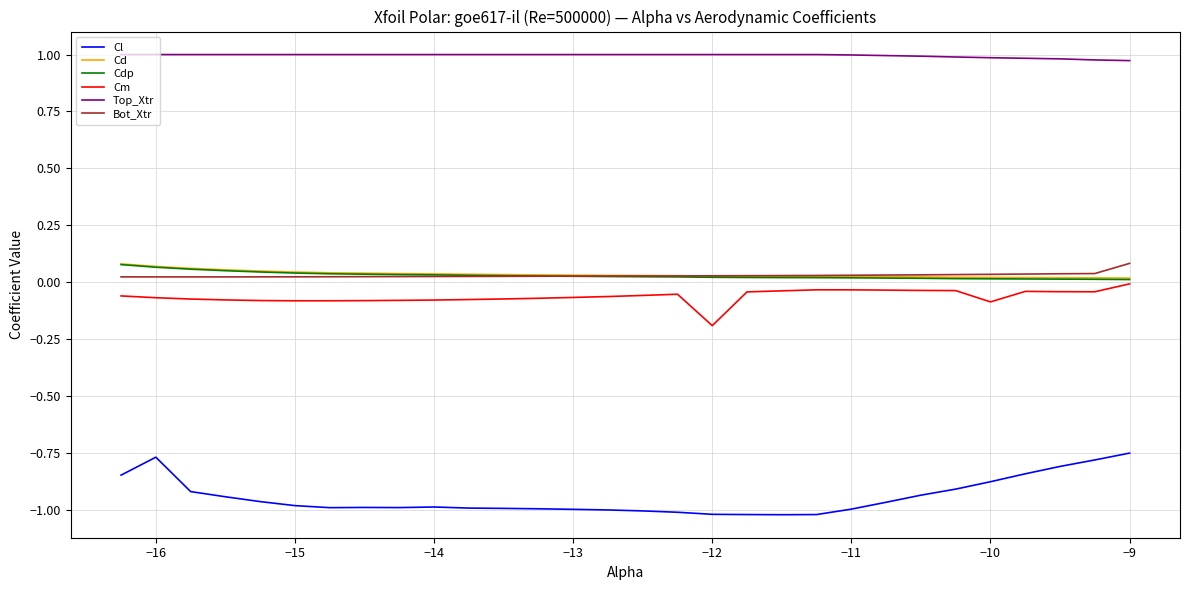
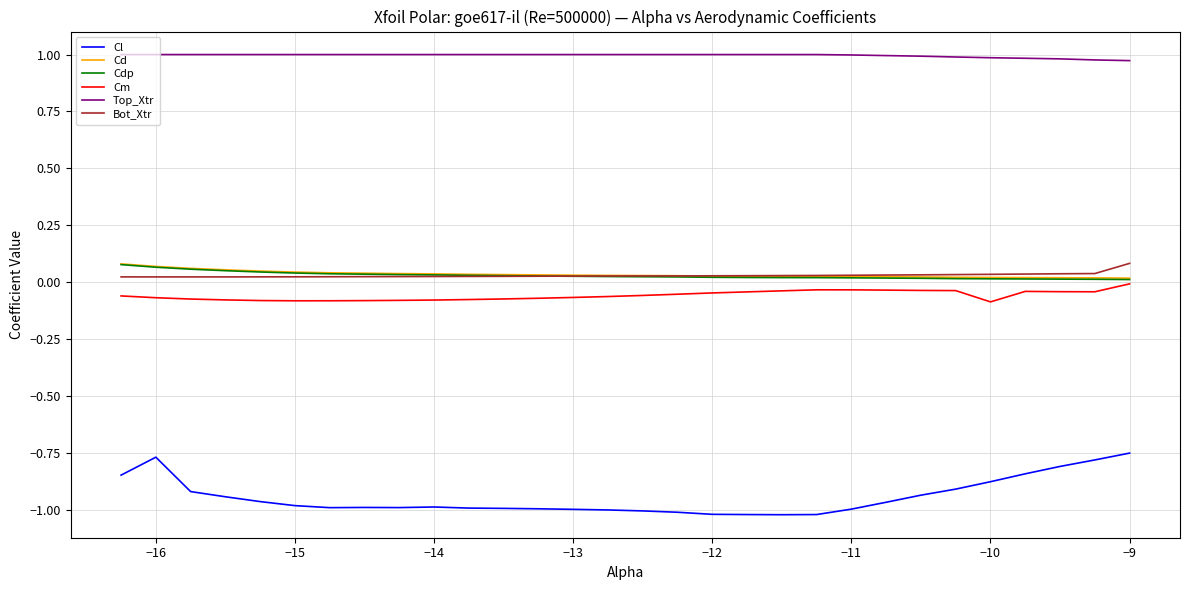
  {
    "Cl": {
      "−16": -0.77,
      "−15": -0.98,
      "−14": -0.99,
      "−13": -1.00,
      "−12": -1.02,
      "−11": -1.00,
      "−10": -0.88,
      "−9": -0.75
    },
    "Cm": {
      "−16": -0.07,
      "−15": -0.08,
      "−14": -0.08,
      "−13": -0.07,
-     "−12": -0.19,
+     "−12": -0.05,
      "−11": -0.03,
      "−10": -0.09,
      "−9": -0.01
    },
    "Top_Xtr": {
      "−15": 1.00,
      "−14": 1.00,
      "−13": 1.00,
      "−12": 1.00,
      "−11": 1.00,
      "−10": 0.99,
      "−9": 0.97
    },
    "Bot_Xtr": {
      "−16": 0.02,
      "−15": 0.02,
      "−10": 0.04,
      "−9": 0.08
    }
  }
